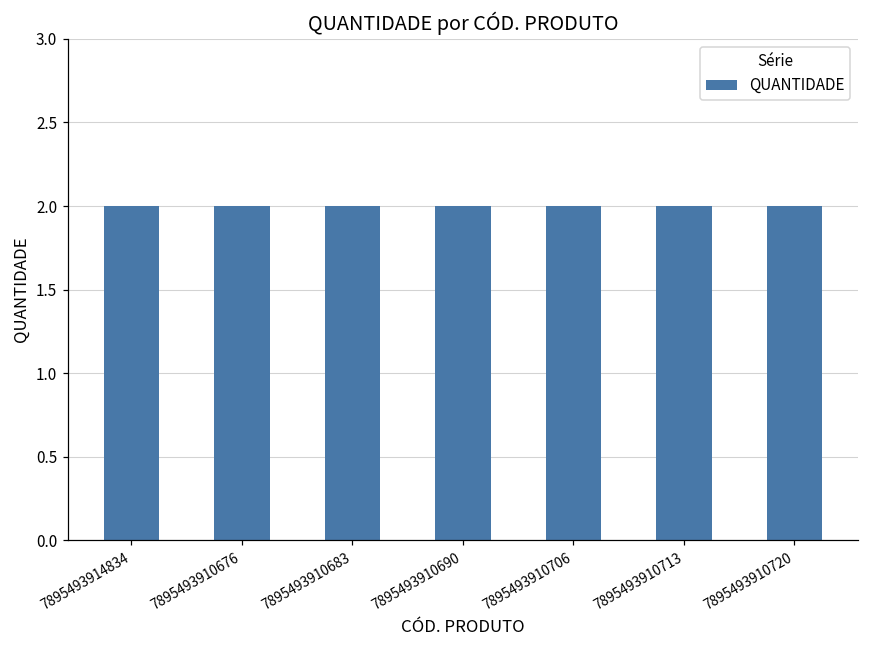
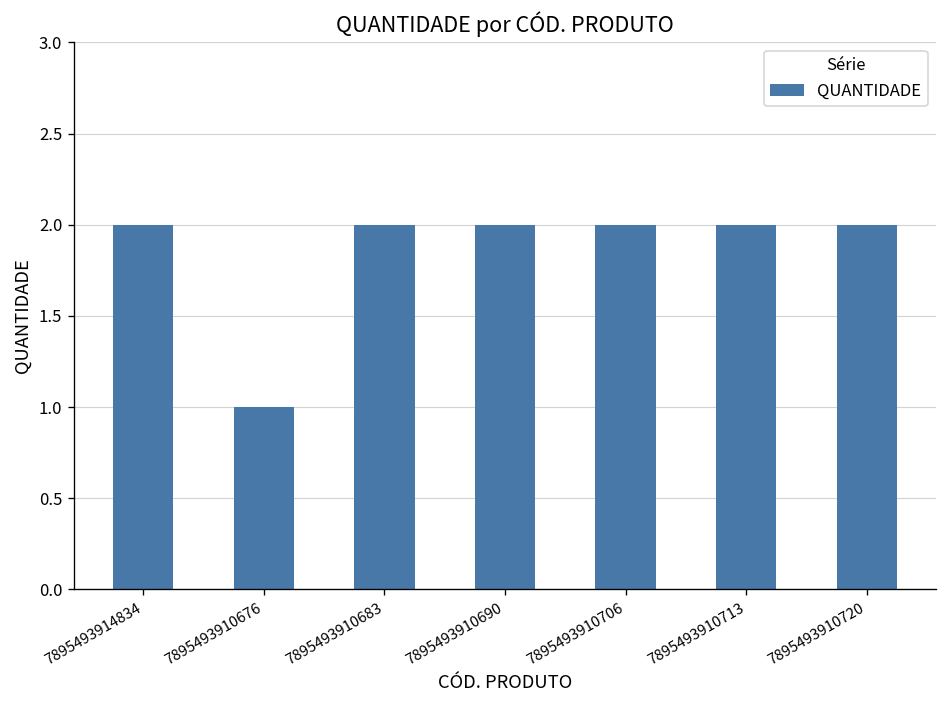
  {
    "7895493914834": 2,
-   "7895493910676": 2,
+   "7895493910676": 1,
    "7895493910683": 2,
    "7895493910690": 2,
    "7895493910706": 2,
    "7895493910713": 2,
    "7895493910720": 2
  }
